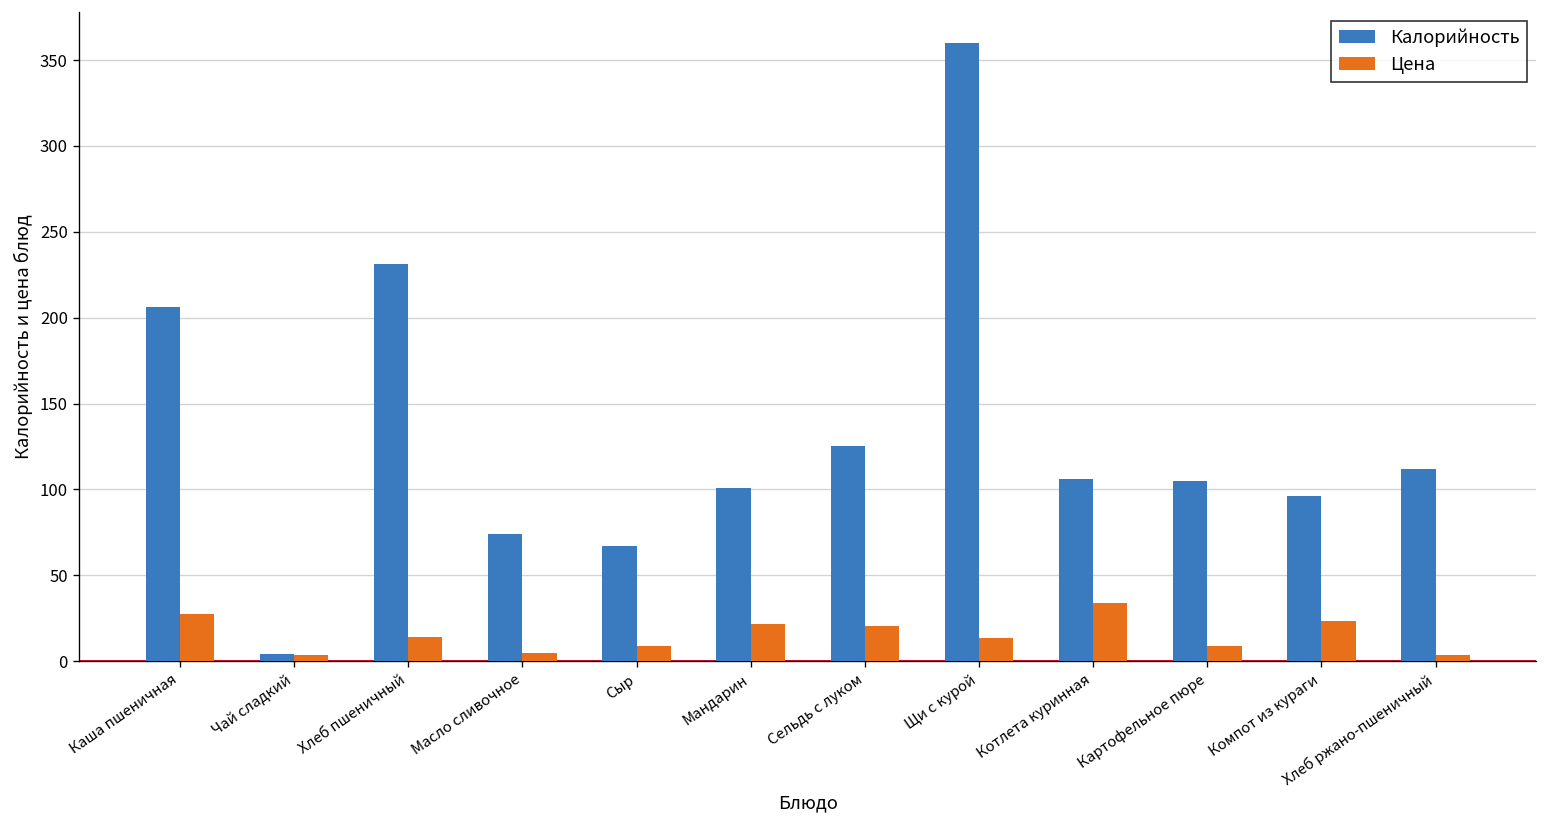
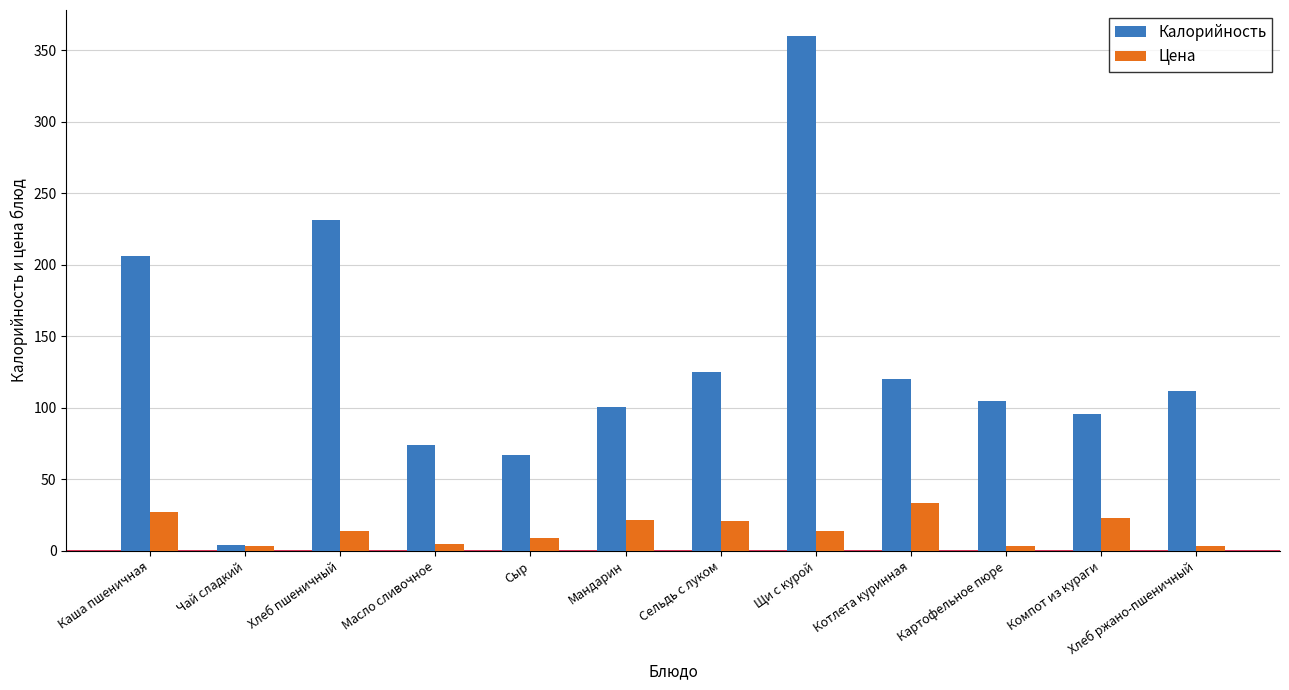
  {
    "Калорийность": {
      "Каша пшеничная": 206,
      "Чай сладкий": 4,
      "Хлеб пшеничный": 231,
      "Масло сливочное": 74,
      "Сыр": 67,
      "Мандарин": 101,
      "Сельдь с луком": 125,
      "Щи с курой": 360,
-     "Котлета куринная": 106,
+     "Котлета куринная": 120,
      "Картофельное пюре": 105,
      "Компот из кураги": 96,
      "Хлеб ржано-пшеничный": 112
    },
    "Цена": {
      "Каша пшеничная": 27,
      "Чай сладкий": 3,
      "Хлеб пшеничный": 14,
      "Масло сливочное": 5,
      "Сыр": 9,
      "Мандарин": 22,
      "Сельдь с луком": 21,
      "Щи с курой": 14,
      "Котлета куринная": 34,
-     "Картофельное пюре": 9,
+     "Картофельное пюре": 3,
      "Компот из кураги": 23,
      "Хлеб ржано-пшеничный": 3
    }
  }
